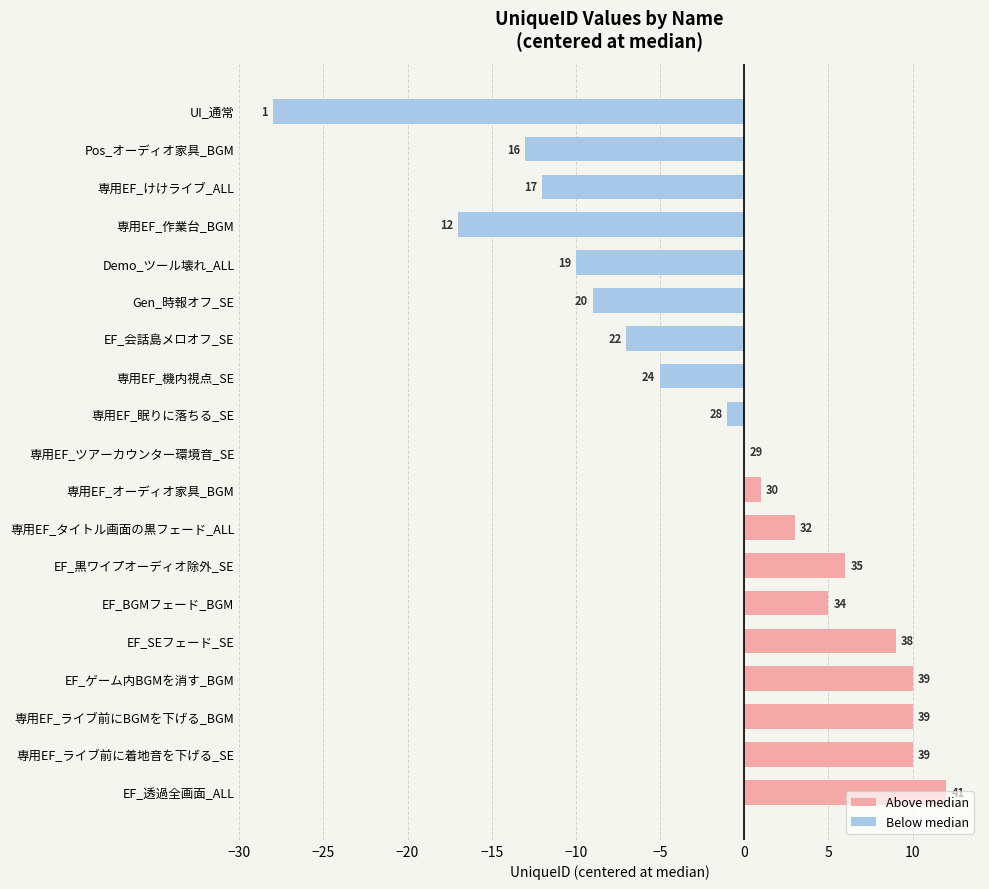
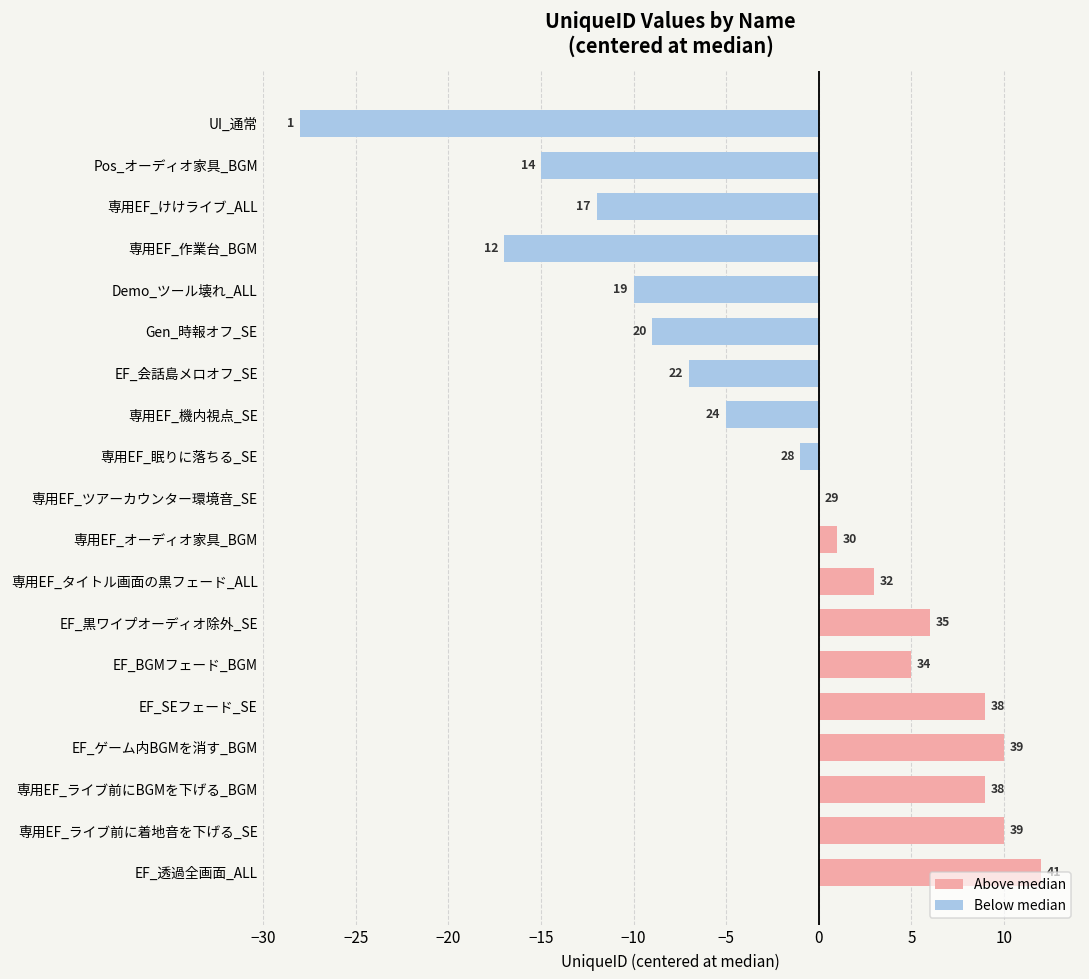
  {
-   "Pos_オーディオ家具_BGM": 16,
-   "専用EF_ライブ前にBGMを下げる_BGM": 39
+   "Pos_オーディオ家具_BGM": 14,
+   "専用EF_ライブ前にBGMを下げる_BGM": 38
  }
